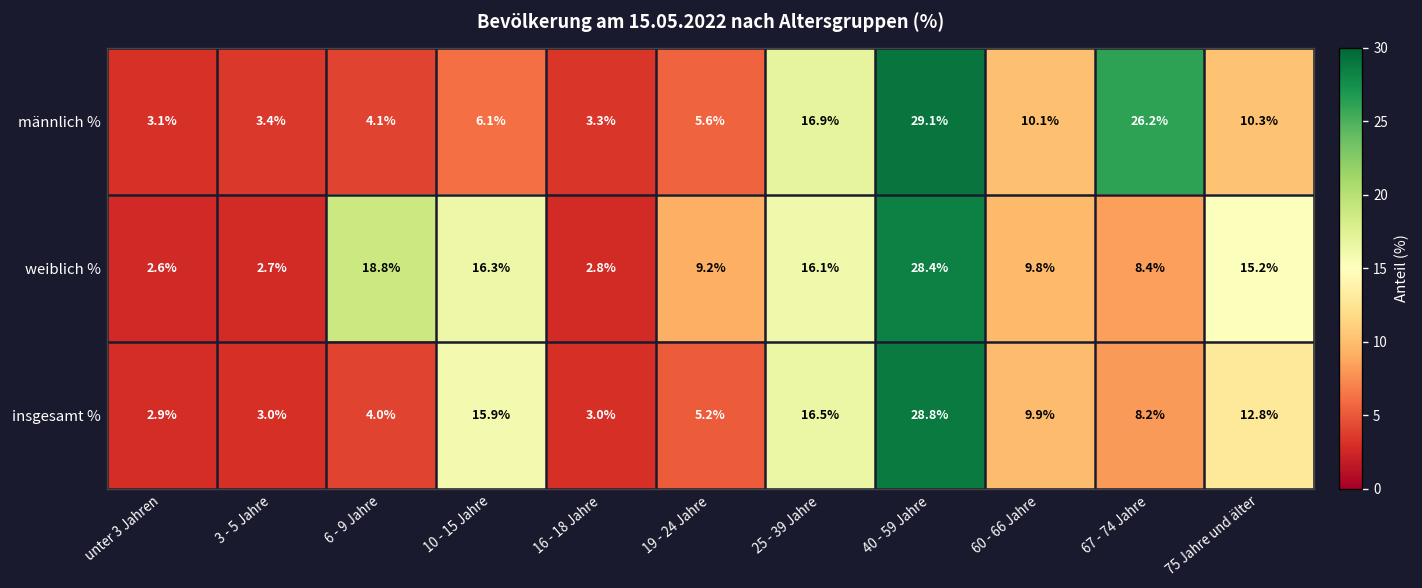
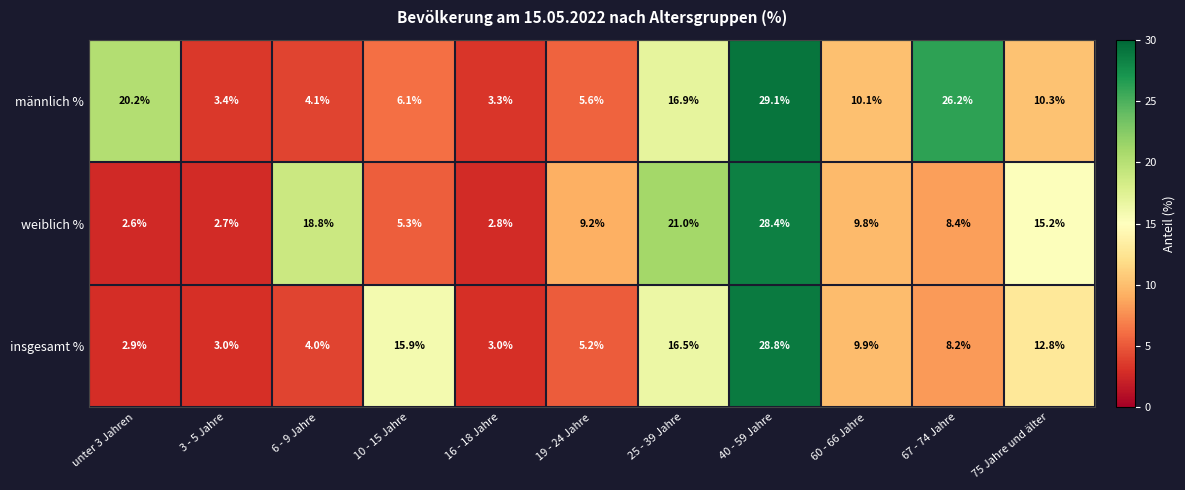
  {
    "männlich %": {
-     "unter 3 Jahren": "3.1%",
+     "unter 3 Jahren": "20.2%",
      "3 - 5 Jahre": "3.4%",
      "6 - 9 Jahre": "4.1%",
      "10 - 15 Jahre": "6.1%",
      "16 - 18 Jahre": "3.3%",
      "19 - 24 Jahre": "5.6%",
      "25 - 39 Jahre": "16.9%",
      "40 - 59 Jahre": "29.1%",
      "60 - 66 Jahre": "10.1%",
      "67 - 74 Jahre": "26.2%",
      "75 Jahre und älter": "10.3%"
    },
    "weiblich %": {
      "unter 3 Jahren": "2.6%",
      "3 - 5 Jahre": "2.7%",
      "6 - 9 Jahre": "18.8%",
-     "10 - 15 Jahre": "16.3%",
+     "10 - 15 Jahre": "5.3%",
      "16 - 18 Jahre": "2.8%",
      "19 - 24 Jahre": "9.2%",
-     "25 - 39 Jahre": "16.1%",
+     "25 - 39 Jahre": "21.0%",
      "40 - 59 Jahre": "28.4%",
      "60 - 66 Jahre": "9.8%",
      "67 - 74 Jahre": "8.4%",
      "75 Jahre und älter": "15.2%"
    },
    "insgesamt %": {
      "unter 3 Jahren": "2.9%",
      "3 - 5 Jahre": "3.0%",
      "6 - 9 Jahre": "4.0%",
      "10 - 15 Jahre": "15.9%",
      "16 - 18 Jahre": "3.0%",
      "19 - 24 Jahre": "5.2%",
      "25 - 39 Jahre": "16.5%",
      "40 - 59 Jahre": "28.8%",
      "60 - 66 Jahre": "9.9%",
      "67 - 74 Jahre": "8.2%",
      "75 Jahre und älter": "12.8%"
    }
  }
